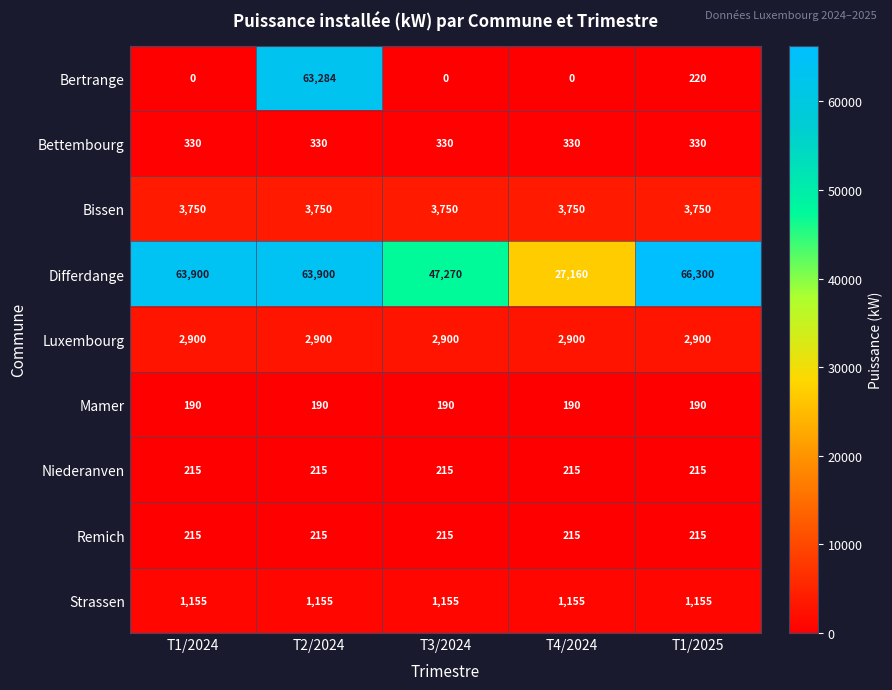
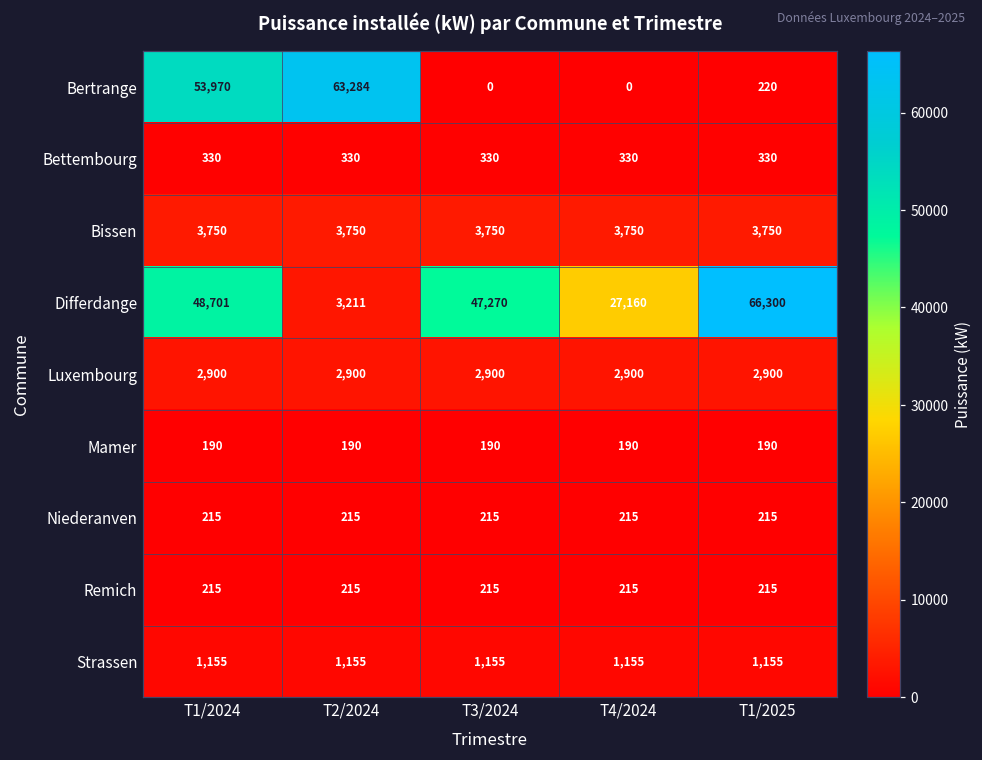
  {
    "Bertrange": {
-     "T1/2024": "0",
+     "T1/2024": "53,970",
      "T2/2024": "63,284",
      "T3/2024": "0",
      "T4/2024": "0",
      "T1/2025": "220"
    },
    "Bettembourg": {
      "T1/2024": "330",
      "T2/2024": "330",
      "T3/2024": "330",
      "T4/2024": "330",
      "T1/2025": "330"
    },
    "Bissen": {
      "T1/2024": "3,750",
      "T2/2024": "3,750",
      "T3/2024": "3,750",
      "T4/2024": "3,750",
      "T1/2025": "3,750"
    },
    "Differdange": {
-     "T1/2024": "63,900",
-     "T2/2024": "63,900",
+     "T1/2024": "48,701",
+     "T2/2024": "3,211",
      "T3/2024": "47,270",
      "T4/2024": "27,160",
      "T1/2025": "66,300"
    },
    "Luxembourg": {
      "T1/2024": "2,900",
      "T2/2024": "2,900",
      "T3/2024": "2,900",
      "T4/2024": "2,900",
      "T1/2025": "2,900"
    },
    "Mamer": {
      "T1/2024": "190",
      "T2/2024": "190",
      "T3/2024": "190",
      "T4/2024": "190",
      "T1/2025": "190"
    },
    "Niederanven": {
      "T1/2024": "215",
      "T2/2024": "215",
      "T3/2024": "215",
      "T4/2024": "215",
      "T1/2025": "215"
    },
    "Remich": {
      "T1/2024": "215",
      "T2/2024": "215",
      "T3/2024": "215",
      "T4/2024": "215",
      "T1/2025": "215"
    },
    "Strassen": {
      "T1/2024": "1,155",
      "T2/2024": "1,155",
      "T3/2024": "1,155",
      "T4/2024": "1,155",
      "T1/2025": "1,155"
    }
  }
